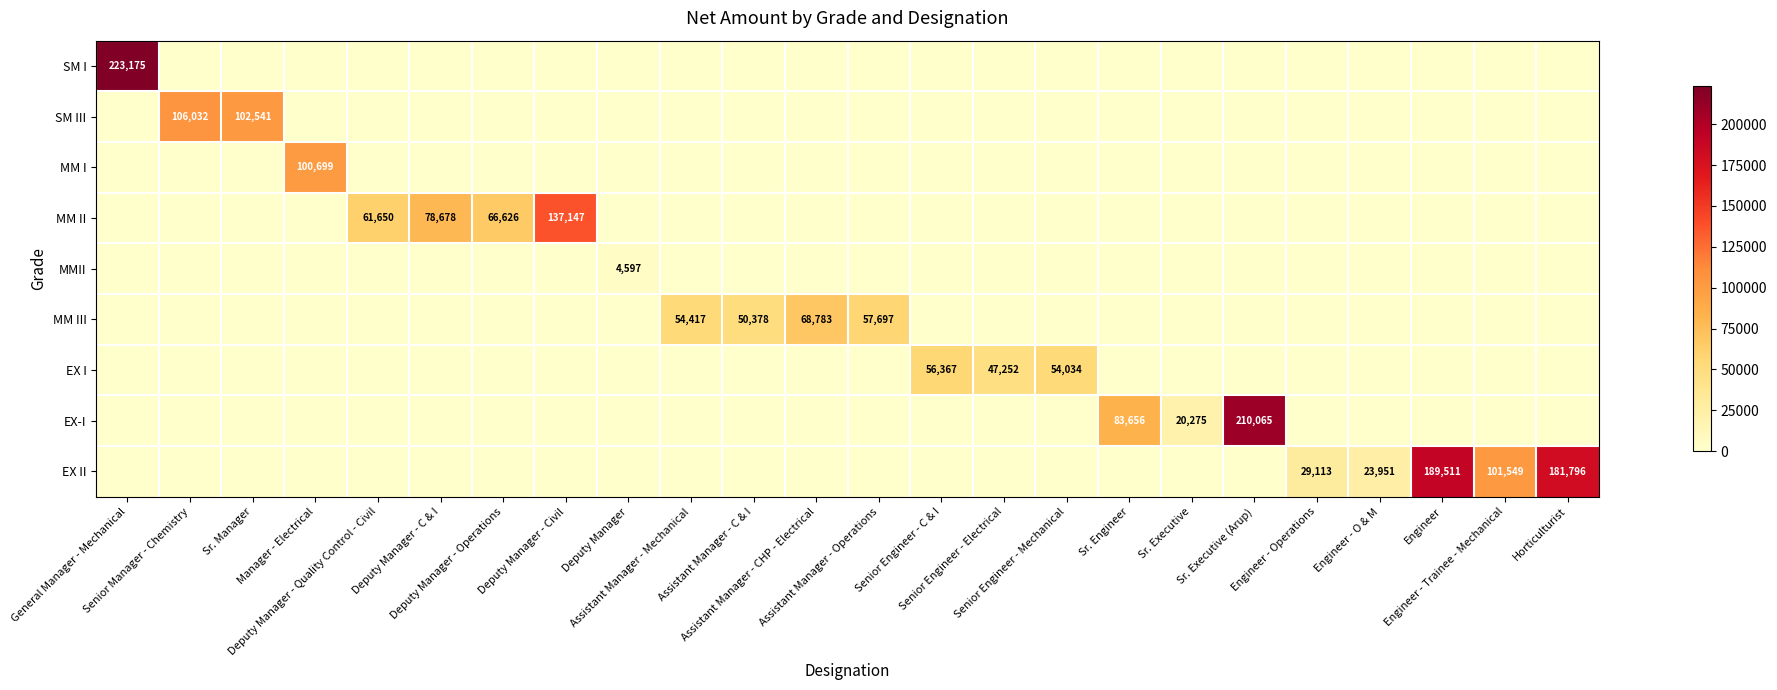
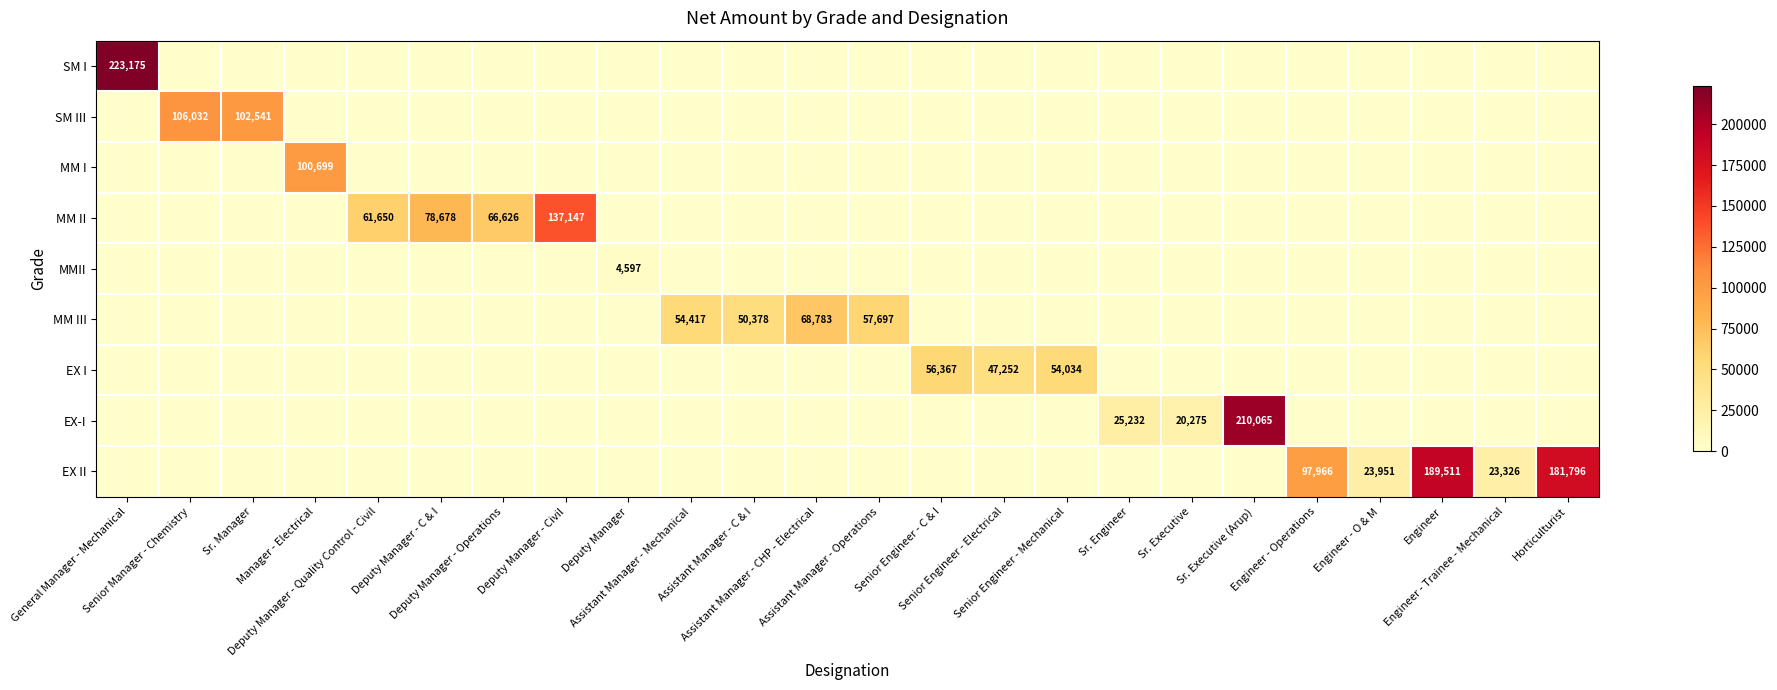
  {
    "SM I": {
      "General Manager - Mechanical": "223,175"
    },
    "SM III": {
      "Senior Manager - Chemistry": "106,032",
      "Sr. Manager": "102,541"
    },
    "MM I": {
      "Manager - Electrical": "100,699"
    },
    "MM II": {
      "Deputy Manager - Quality Control - Civil": "61,650",
      "Deputy Manager - C & I": "78,678",
      "Deputy Manager - Operations": "66,626",
      "Deputy Manager - Civil": "137,147"
    },
    "MMII": {
      "Deputy Manager": "4,597"
    },
    "MM III": {
      "Assistant Manager - Mechanical": "54,417",
      "Assistant Manager - C & I": "50,378",
      "Assistant Manager - CHP - Electrical": "68,783",
      "Assistant Manager - Operations": "57,697"
    },
    "EX I": {
      "Senior Engineer - C & I": "56,367",
      "Senior Engineer - Electrical": "47,252",
      "Senior Engineer - Mechanical": "54,034"
    },
    "EX-I": {
-     "Sr. Engineer": "83,656",
+     "Sr. Engineer": "25,232",
      "Sr. Executive": "20,275",
      "Sr. Executive (Arup)": "210,065"
    },
    "EX II": {
-     "Engineer - Operations": "29,113",
+     "Engineer - Operations": "97,966",
      "Engineer - O & M": "23,951",
      "Engineer": "189,511",
-     "Engineer - Trainee - Mechanical": "101,549",
+     "Engineer - Trainee - Mechanical": "23,326",
      "Horticulturist": "181,796"
    }
  }
